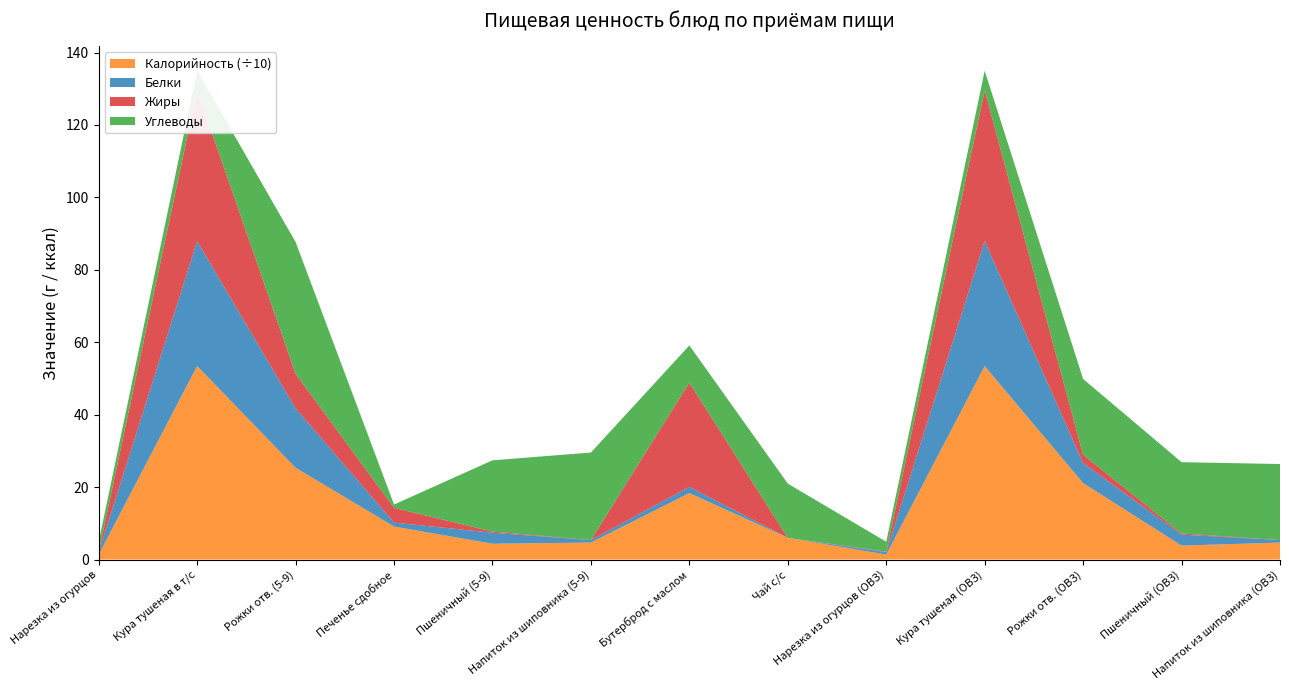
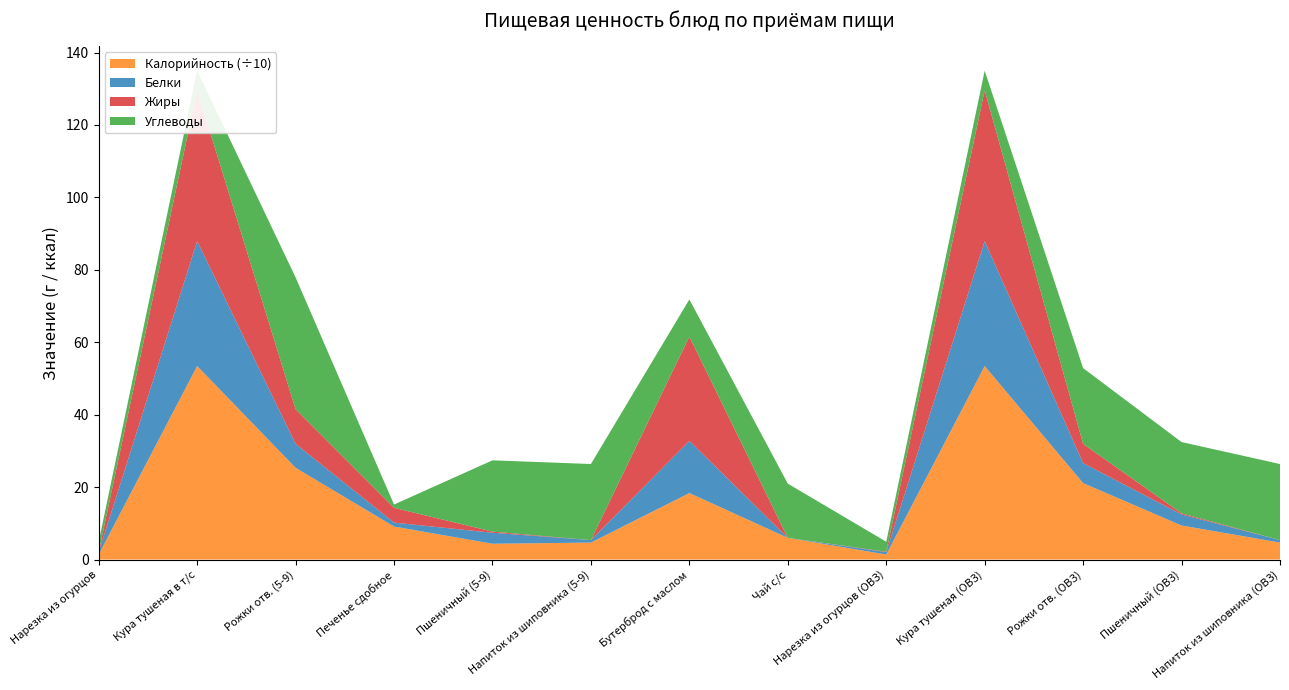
  {
    "Калорийность (÷10)": {
      "Кура тушеная в т/с": 53,
      "Рожки отв. (5-9)": 25,
      "Печенье сдобное": 9,
      "Пшеничный (5-9)": 4,
      "Бутерброд с маслом": 18,
      "Кура тушеная (ОВЗ)": 53,
      "Рожки отв. (ОВЗ)": 21,
-     "Пшеничный (ОВЗ)": 4
+     "Пшеничный (ОВЗ)": 9
    },
    "Белки": {
      "Кура тушеная в т/с": 35,
-     "Рожки отв. (5-9)": 16,
+     "Рожки отв. (5-9)": 7,
      "Печенье сдобное": 1,
-     "Бутерброд с маслом": 2,
+     "Бутерброд с маслом": 14,
      "Кура тушеная (ОВЗ)": 35,
      "Рожки отв. (ОВЗ)": 6
    },
    "Жиры": {
      "Рожки отв. (5-9)": 10,
      "Печенье сдобное": 4,
      "Бутерброд с маслом": 29,
      "Кура тушеная (ОВЗ)": 42,
-     "Рожки отв. (ОВЗ)": 2
+     "Рожки отв. (ОВЗ)": 5
    },
    "Углеводы": {
      "Нарезка из огурцов": 3,
      "Рожки отв. (5-9)": 36,
      "Печенье сдобное": 1,
      "Пшеничный (5-9)": 20,
-     "Напиток из шиповника (5-9)": 24,
+     "Напиток из шиповника (5-9)": 21,
      "Бутерброд с маслом": 10,
      "Чай с/с": 15,
      "Нарезка из огурцов (ОВЗ)": 3,
      "Кура тушеная (ОВЗ)": 5,
      "Рожки отв. (ОВЗ)": 21,
      "Пшеничный (ОВЗ)": 20,
      "Напиток из шиповника (ОВЗ)": 21
    }
  }
